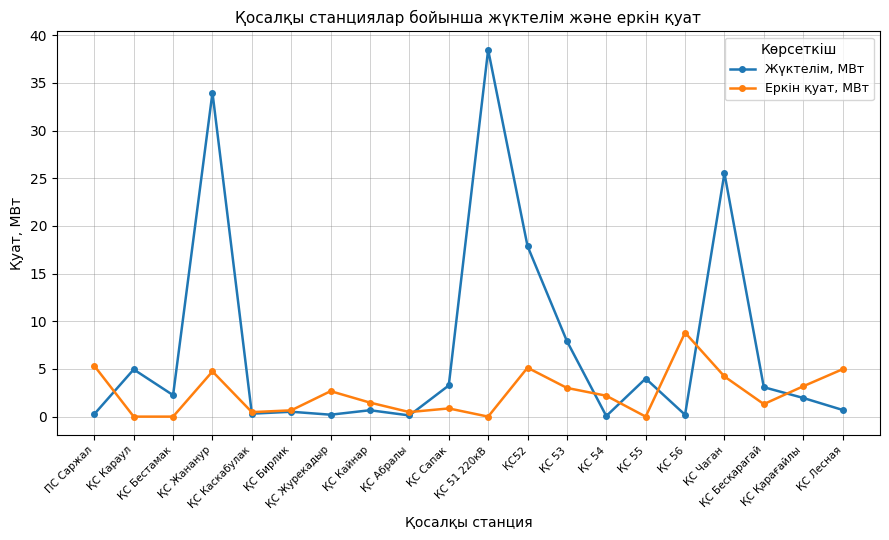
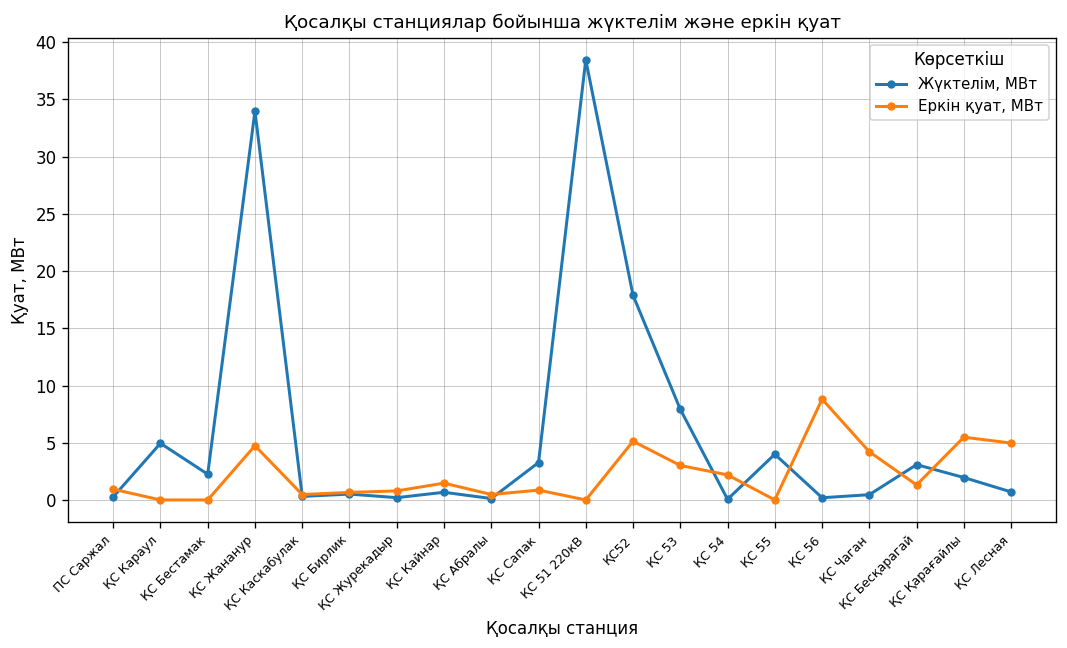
  {
    "Жүктелім, МВт": {
      "ПС Саржал": 0,
      "ҚС Караул": 5,
      "ҚС Бестамак": 2,
      "ҚС Жананур": 34,
      "ҚС Журекадыр": 0,
      "ҚС Кайнар": 1,
      "ҚС Абралы": 0,
      "ҚС Сапак": 3,
      "ҚС 51 220кВ": 38,
      "ҚС52": 18,
      "ҚС 53": 8,
      "ҚС 54": 0,
      "ҚС 55": 4,
      "ҚС 56": 0,
-     "ҚС Чаган": 26,
+     "ҚС Чаган": 0,
      "ҚС Бесқарагай": 3,
      "ҚС Қарағайлы": 2,
      "ҚС Лесная": 1
    },
    "Еркін қуат, МВт": {
-     "ПС Саржал": 5,
+     "ПС Саржал": 1,
      "ҚС Караул": 0,
      "ҚС Бестамак": 0,
      "ҚС Жананур": 5,
-     "ҚС Журекадыр": 3,
+     "ҚС Журекадыр": 1,
      "ҚС Кайнар": 1,
      "ҚС Абралы": 0,
      "ҚС Сапак": 1,
      "ҚС 51 220кВ": 0,
      "ҚС52": 5,
      "ҚС 53": 3,
      "ҚС 54": 2,
      "ҚС 55": 0,
      "ҚС 56": 9,
      "ҚС Чаган": 4,
      "ҚС Бесқарагай": 1,
-     "ҚС Қарағайлы": 3,
+     "ҚС Қарағайлы": 5,
      "ҚС Лесная": 5
    }
  }
